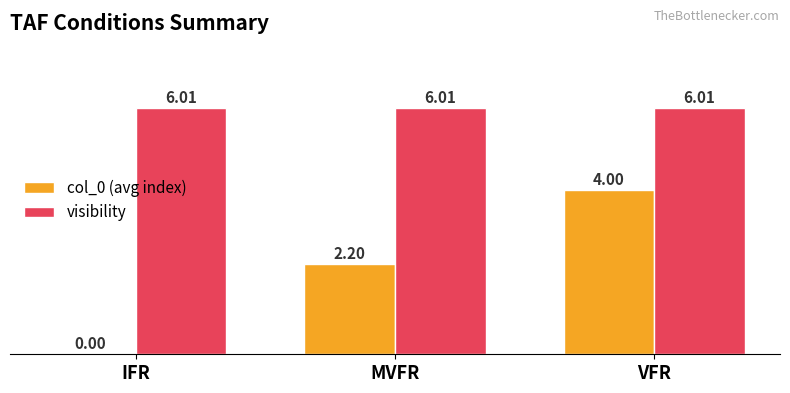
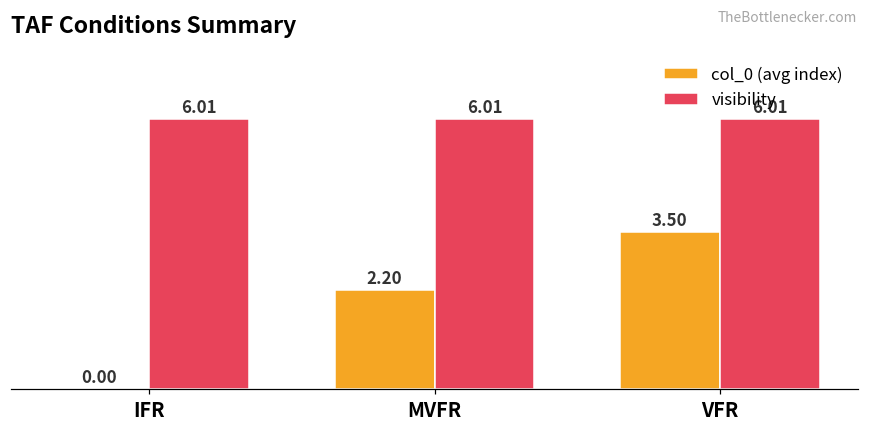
  {
    "col_0 (avg index)": {
      "IFR": 0.00,
      "MVFR": 2.20,
-     "VFR": 4.00
+     "VFR": 3.50
    },
    "visibility": {
      "IFR": 6.01,
      "MVFR": 6.01,
      "VFR": 6.01
    }
  }
